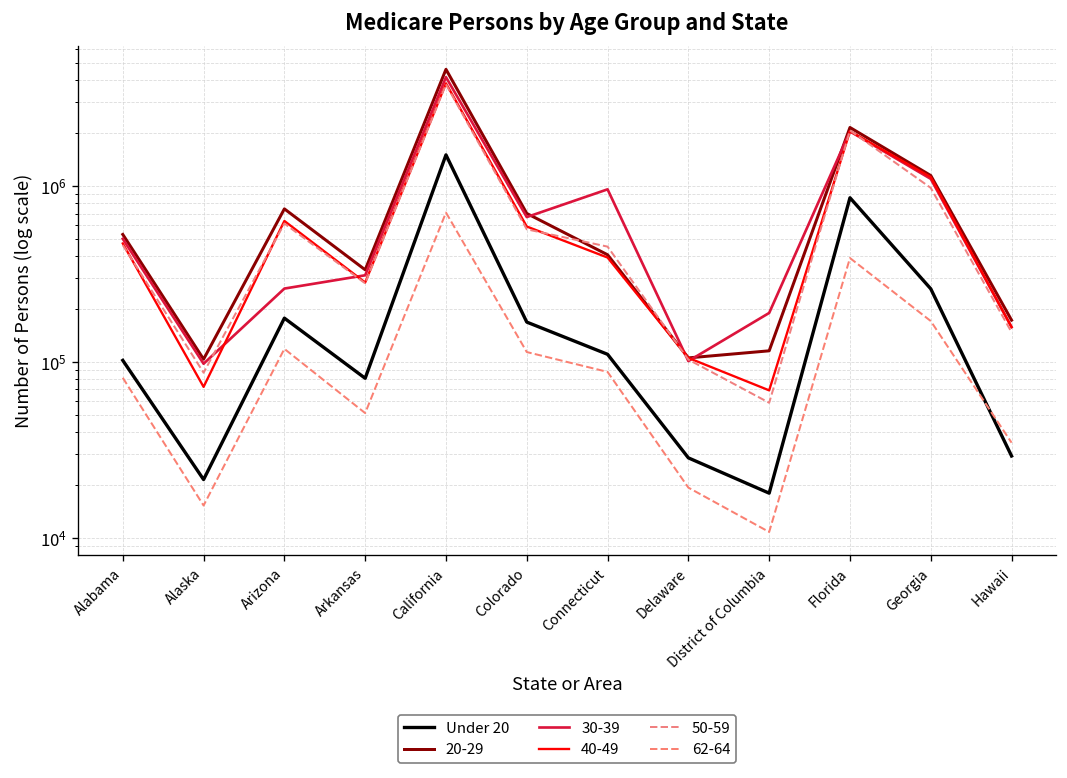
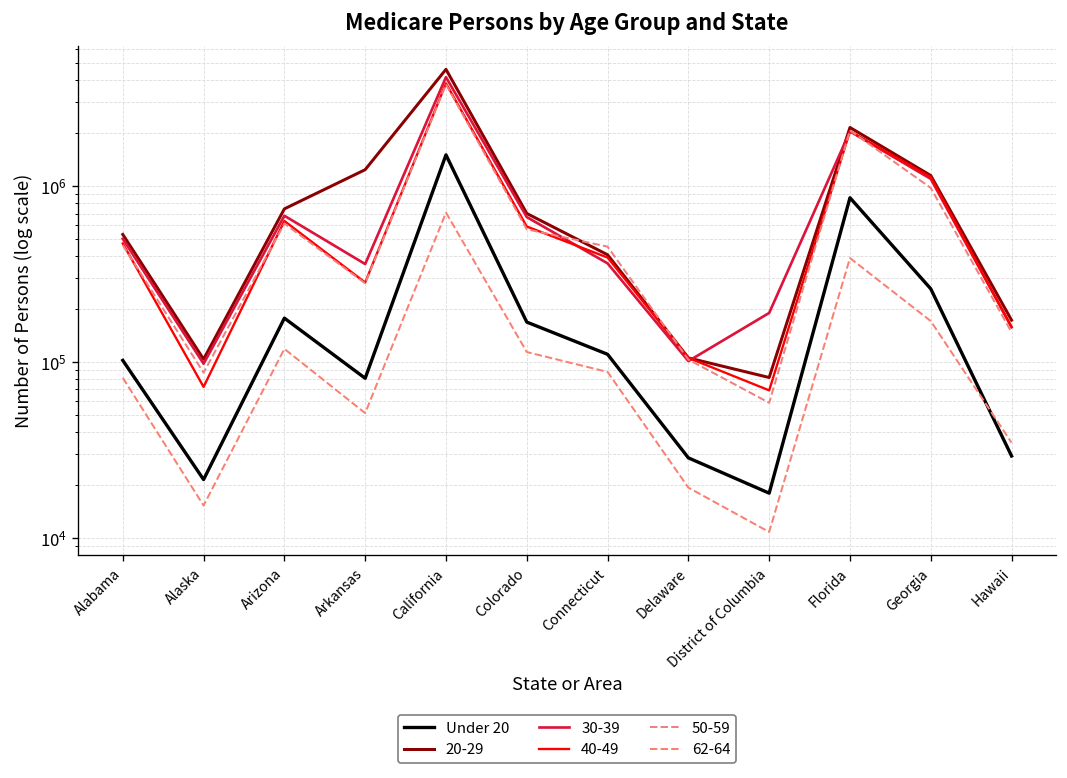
  {
    "Under 20": {
      "Alabama": 100000,
      "Alaska": 22000,
      "Arizona": 180000,
      "Arkansas": 80000,
      "California": 1500000,
      "Colorado": 170000,
      "Connecticut": 110000,
      "Delaware": 29000,
      "District of Columbia": 18000,
      "Florida": 900000,
      "Georgia": 260000,
      "Hawaii": 29000
    },
    "20-29": {
      "Alabama": 530000,
      "Alaska": 100000,
      "Arizona": 700000,
-     "Arkansas": 340000,
+     "Arkansas": 1200000,
      "California": 4600000,
      "Colorado": 700000,
-     "District of Columbia": 120000,
+     "District of Columbia": 80000,
      "Hawaii": 170000
    },
    "30-39": {
      "Alabama": 500000,
      "Alaska": 100000,
-     "Arizona": 260000,
-     "Arkansas": 310000,
+     "Arizona": 700000,
+     "Arkansas": 360000,
      "California": 4200000,
      "Colorado": 700000,
-     "Connecticut": 1000000,
+     "Connecticut": 360000,
      "District of Columbia": 190000
    },
    "40-49": {
      "Alaska": 70000,
      "District of Columbia": 70000
    }
  }
